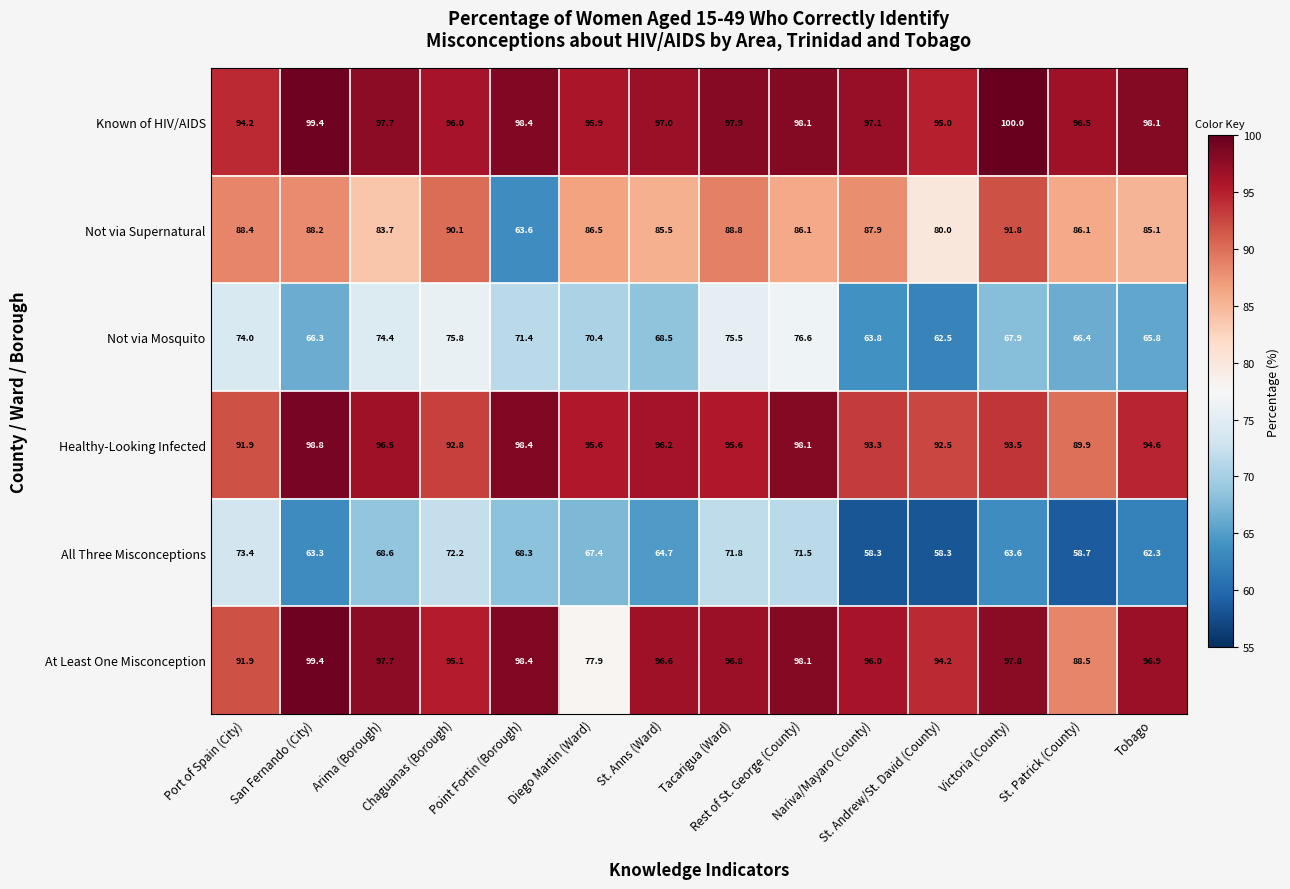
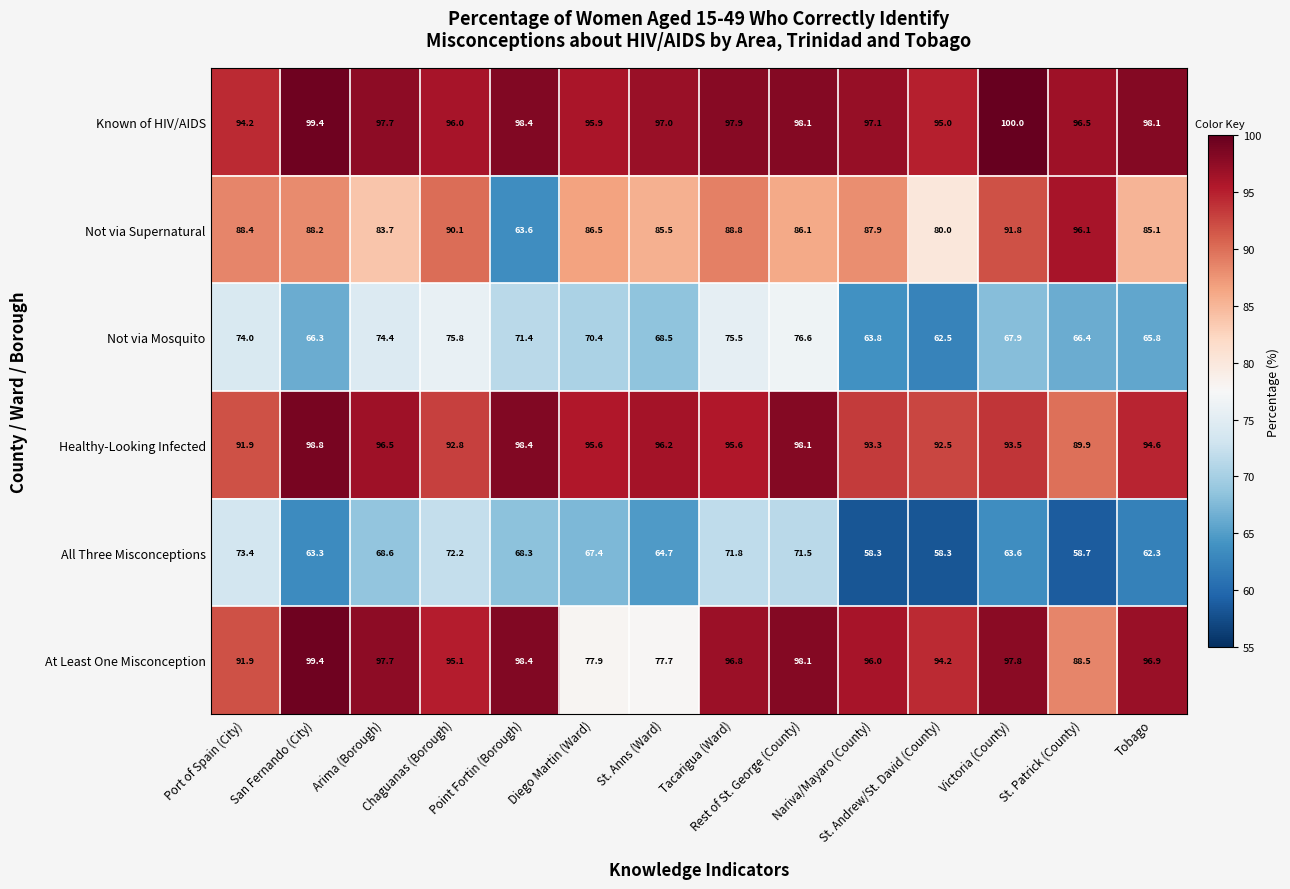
  {
    "Known of HIV/AIDS": {
      "Port of Spain (City)": 94.2,
      "San Fernando (City)": 99.4,
      "Arima (Borough)": 97.7,
      "Chaguanas (Borough)": 96.0,
      "Point Fortin (Borough)": 98.4,
      "Diego Martin (Ward)": 95.9,
      "St. Anns (Ward)": 97.0,
      "Tacarigua (Ward)": 97.9,
      "Rest of St. George (County)": 98.1,
      "Nariva/Mayaro (County)": 97.1,
      "St. Andrew/St. David (County)": 95.0,
      "Victoria (County)": 100.0,
      "St. Patrick (County)": 96.5,
      "Tobago": 98.1
    },
    "Not via Supernatural": {
      "Port of Spain (City)": 88.4,
      "San Fernando (City)": 88.2,
      "Arima (Borough)": 83.7,
      "Chaguanas (Borough)": 90.1,
      "Point Fortin (Borough)": 63.6,
      "Diego Martin (Ward)": 86.5,
      "St. Anns (Ward)": 85.5,
      "Tacarigua (Ward)": 88.8,
      "Rest of St. George (County)": 86.1,
      "Nariva/Mayaro (County)": 87.9,
      "St. Andrew/St. David (County)": 80.0,
      "Victoria (County)": 91.8,
-     "St. Patrick (County)": 86.1,
+     "St. Patrick (County)": 96.1,
      "Tobago": 85.1
    },
    "Not via Mosquito": {
      "Port of Spain (City)": 74.0,
      "San Fernando (City)": 66.3,
      "Arima (Borough)": 74.4,
      "Chaguanas (Borough)": 75.8,
      "Point Fortin (Borough)": 71.4,
      "Diego Martin (Ward)": 70.4,
      "St. Anns (Ward)": 68.5,
      "Tacarigua (Ward)": 75.5,
      "Rest of St. George (County)": 76.6,
      "Nariva/Mayaro (County)": 63.8,
      "St. Andrew/St. David (County)": 62.5,
      "Victoria (County)": 67.9,
      "St. Patrick (County)": 66.4,
      "Tobago": 65.8
    },
    "Healthy-Looking Infected": {
      "Port of Spain (City)": 91.9,
      "San Fernando (City)": 98.8,
      "Arima (Borough)": 96.5,
      "Chaguanas (Borough)": 92.8,
      "Point Fortin (Borough)": 98.4,
      "Diego Martin (Ward)": 95.6,
      "St. Anns (Ward)": 96.2,
      "Tacarigua (Ward)": 95.6,
      "Rest of St. George (County)": 98.1,
      "Nariva/Mayaro (County)": 93.3,
      "St. Andrew/St. David (County)": 92.5,
      "Victoria (County)": 93.5,
      "St. Patrick (County)": 89.9,
      "Tobago": 94.6
    },
    "All Three Misconceptions": {
      "Port of Spain (City)": 73.4,
      "San Fernando (City)": 63.3,
      "Arima (Borough)": 68.6,
      "Chaguanas (Borough)": 72.2,
      "Point Fortin (Borough)": 68.3,
      "Diego Martin (Ward)": 67.4,
      "St. Anns (Ward)": 64.7,
      "Tacarigua (Ward)": 71.8,
      "Rest of St. George (County)": 71.5,
      "Nariva/Mayaro (County)": 58.3,
      "St. Andrew/St. David (County)": 58.3,
      "Victoria (County)": 63.6,
      "St. Patrick (County)": 58.7,
      "Tobago": 62.3
    },
    "At Least One Misconception": {
      "Port of Spain (City)": 91.9,
      "San Fernando (City)": 99.4,
      "Arima (Borough)": 97.7,
      "Chaguanas (Borough)": 95.1,
      "Point Fortin (Borough)": 98.4,
      "Diego Martin (Ward)": 77.9,
-     "St. Anns (Ward)": 96.6,
+     "St. Anns (Ward)": 77.7,
      "Tacarigua (Ward)": 96.8,
      "Rest of St. George (County)": 98.1,
      "Nariva/Mayaro (County)": 96.0,
      "St. Andrew/St. David (County)": 94.2,
      "Victoria (County)": 97.8,
      "St. Patrick (County)": 88.5,
      "Tobago": 96.9
    }
  }
